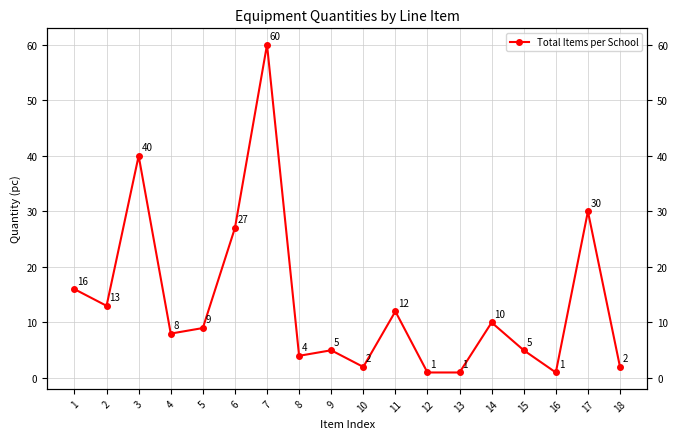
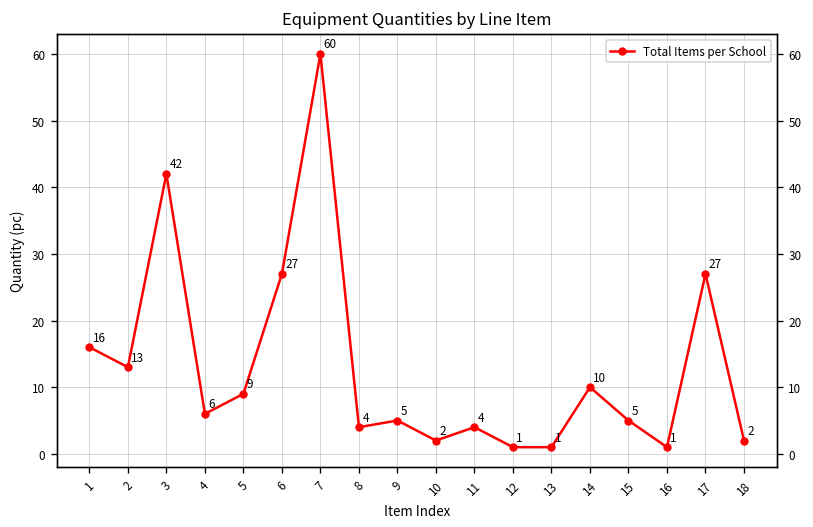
  {
    "1": 16,
    "2": 13,
-   "3": 40,
-   "4": 8,
+   "3": 42,
+   "4": 6,
    "5": 9,
    "6": 27,
    "7": 60,
    "8": 4,
    "9": 5,
    "10": 2,
-   "11": 12,
+   "11": 4,
    "12": 1,
    "13": 1,
    "14": 10,
    "15": 5,
    "16": 1,
-   "17": 30,
+   "17": 27,
    "18": 2
  }
